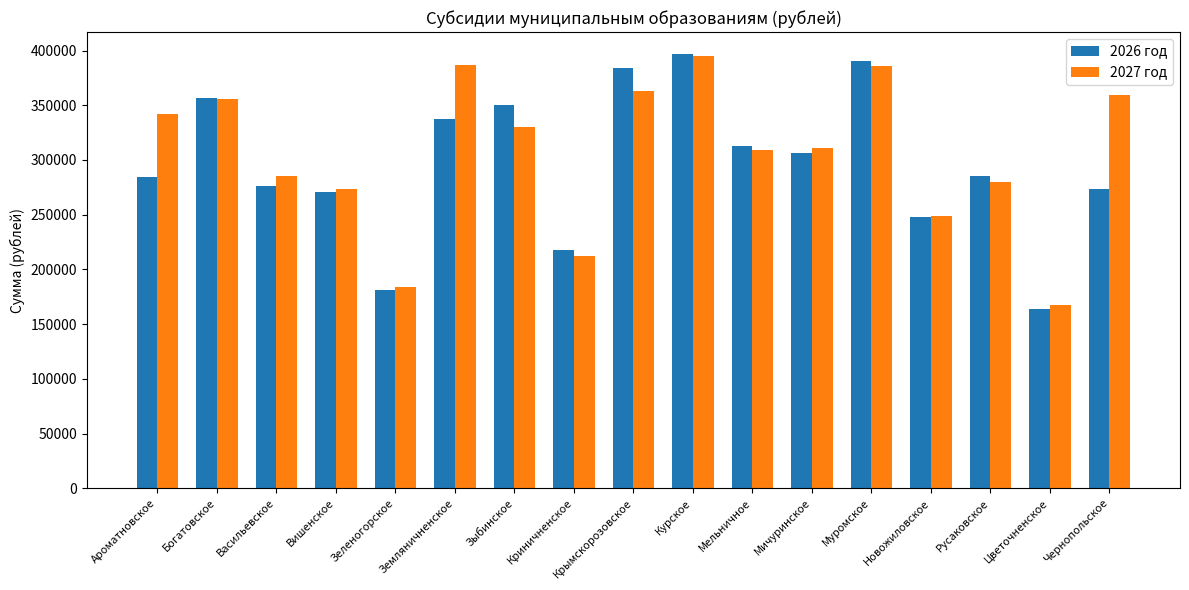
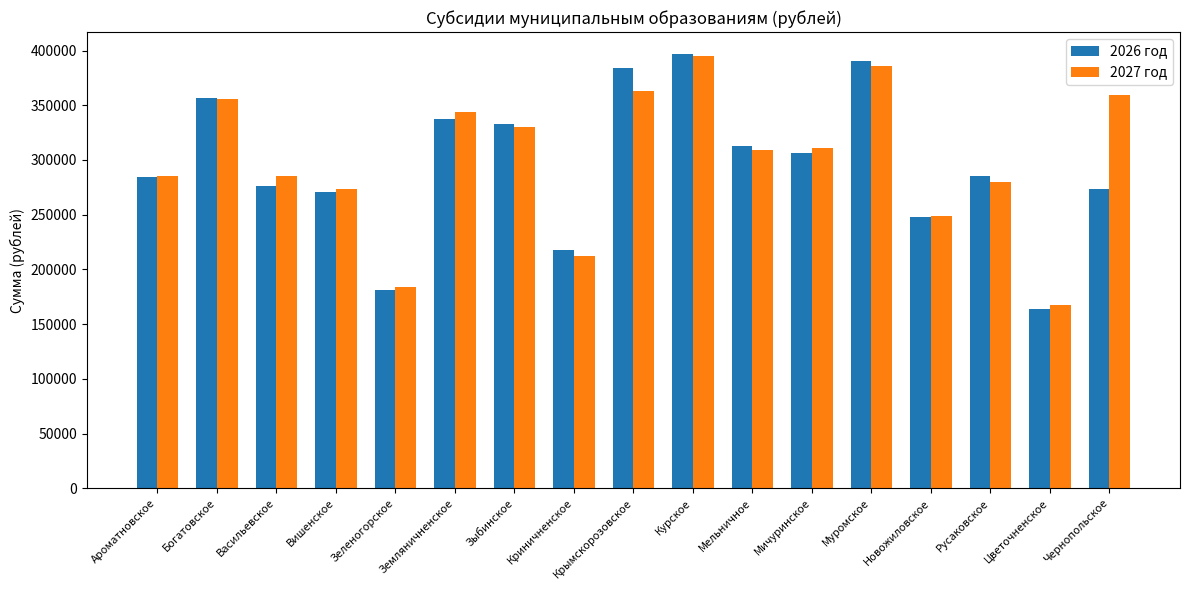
  {
    "2026 год": {
      "Ароматновское": 285000,
      "Богатовское": 356000,
      "Васильевское": 276000,
      "Вишенское": 270000,
      "Зеленогорское": 181000,
      "Земляничненское": 337000,
-     "Зыбинское": 350000,
+     "Зыбинское": 333000,
      "Криничненское": 217000,
      "Крымскорозовское": 384000,
      "Курское": 397000,
      "Мельничное": 312000,
      "Мичуринское": 307000,
      "Муромское": 391000,
      "Новожиловское": 248000,
      "Русаковское": 285000,
      "Цветочненское": 164000,
      "Чернопольское": 273000
    },
    "2027 год": {
-     "Ароматновское": 342000,
+     "Ароматновское": 285000,
      "Богатовское": 356000,
      "Васильевское": 285000,
      "Вишенское": 273000,
      "Зеленогорское": 184000,
-     "Земляничненское": 386000,
+     "Земляничненское": 344000,
      "Зыбинское": 330000,
      "Криничненское": 213000,
      "Крымскорозовское": 363000,
      "Курское": 395000,
      "Мельничное": 309000,
      "Мичуринское": 311000,
      "Муромское": 386000,
      "Новожиловское": 248000,
      "Русаковское": 280000,
      "Цветочненское": 167000,
      "Чернопольское": 359000
    }
  }
